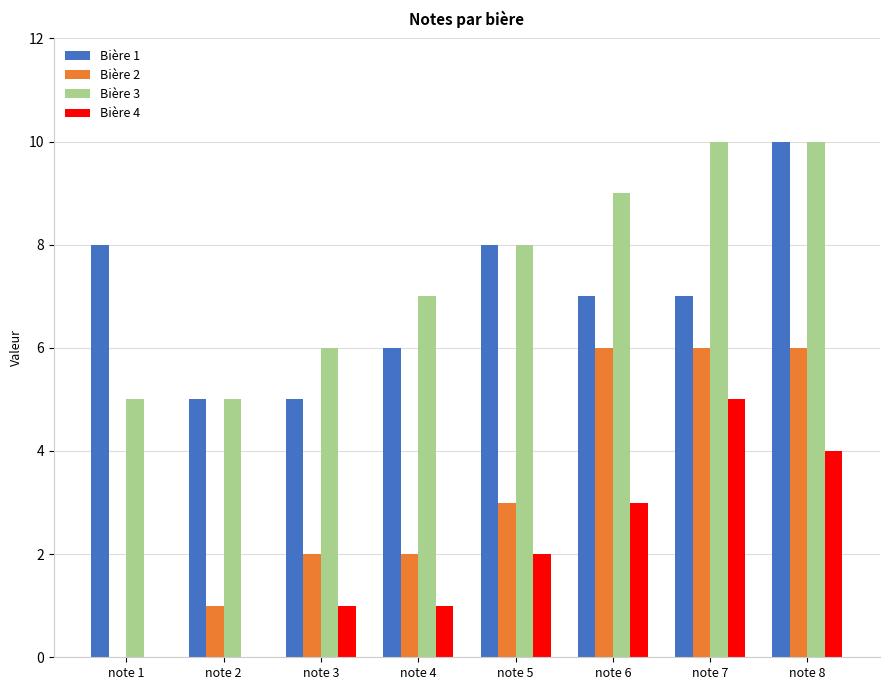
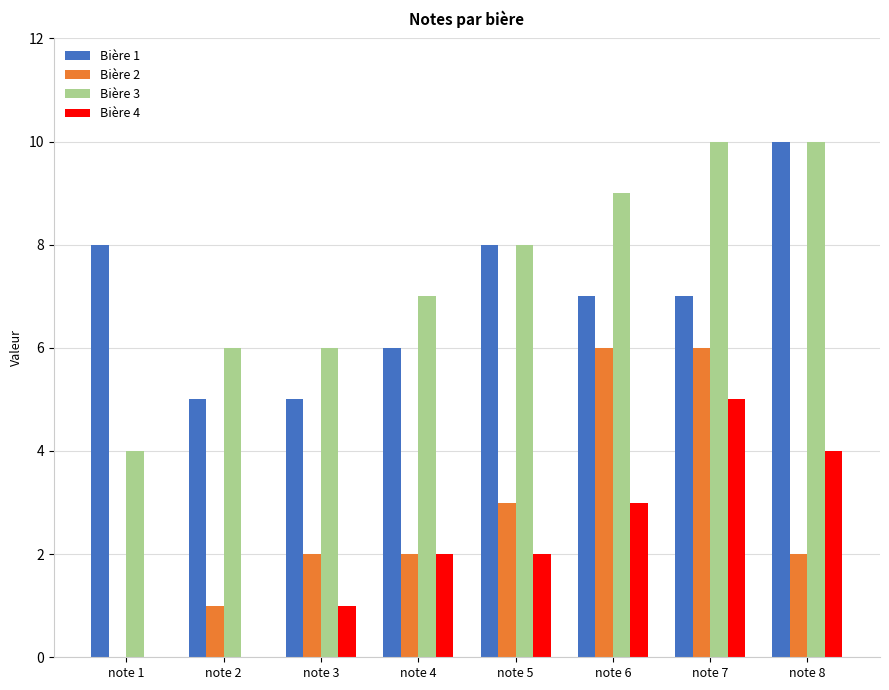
  {
    "Bière 1": {
      "note 1": 8,
      "note 2": 5,
      "note 3": 5,
      "note 4": 6,
      "note 5": 8,
      "note 6": 7,
      "note 7": 7,
      "note 8": 10
    },
    "Bière 2": {
      "note 1": 0,
      "note 2": 1,
      "note 3": 2,
      "note 4": 2,
      "note 5": 3,
      "note 6": 6,
      "note 7": 6,
-     "note 8": 6
+     "note 8": 2
    },
    "Bière 3": {
-     "note 1": 5,
-     "note 2": 5,
+     "note 1": 4,
+     "note 2": 6,
      "note 3": 6,
      "note 4": 7,
      "note 5": 8,
      "note 6": 9,
      "note 7": 10,
      "note 8": 10
    },
    "Bière 4": {
      "note 1": 0,
      "note 2": 0,
      "note 3": 1,
-     "note 4": 1,
+     "note 4": 2,
      "note 5": 2,
      "note 6": 3,
      "note 7": 5,
      "note 8": 4
    }
  }
